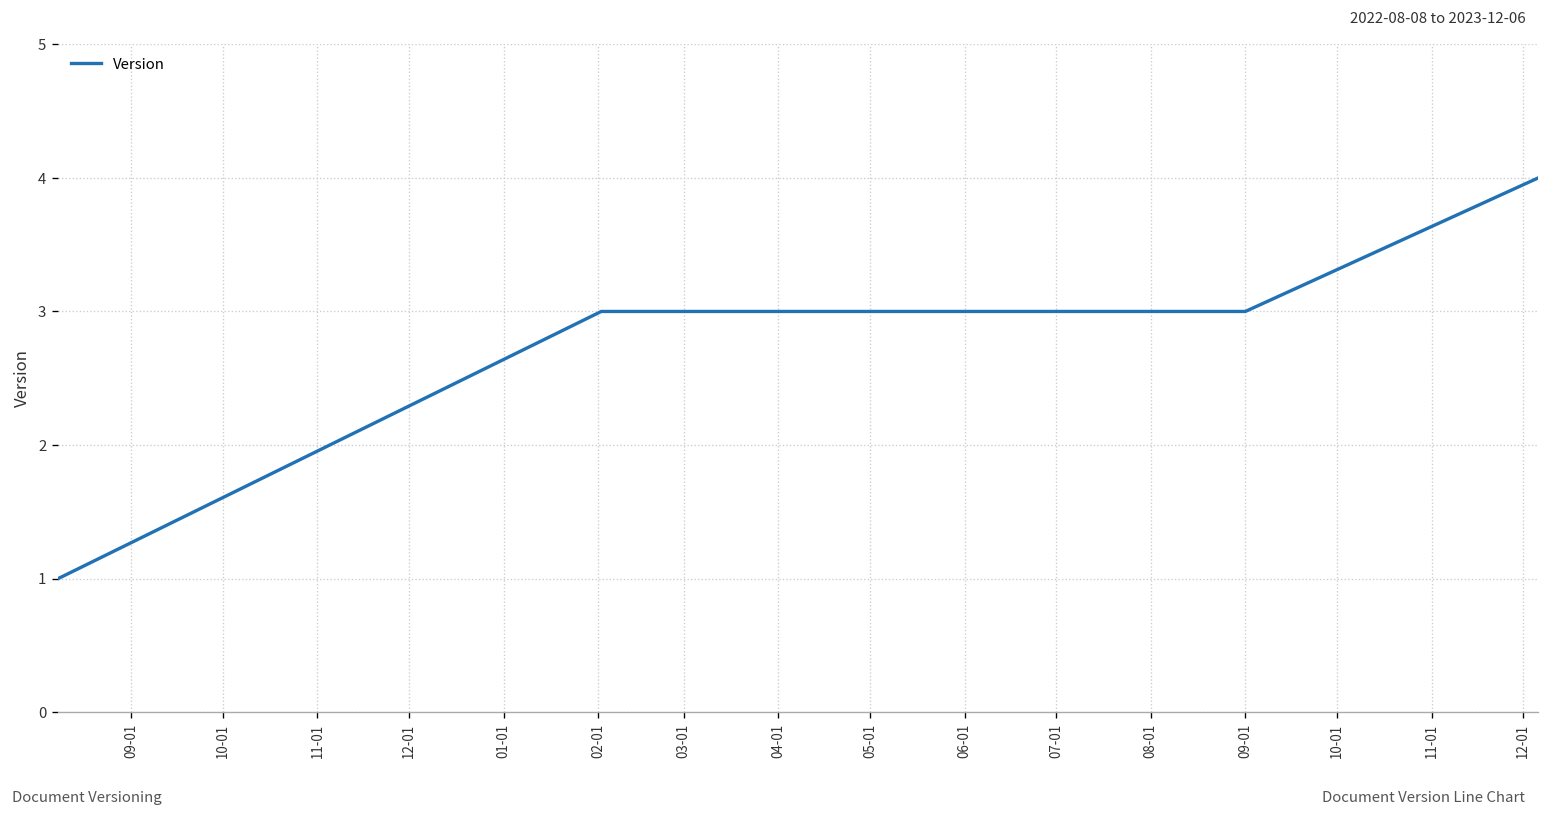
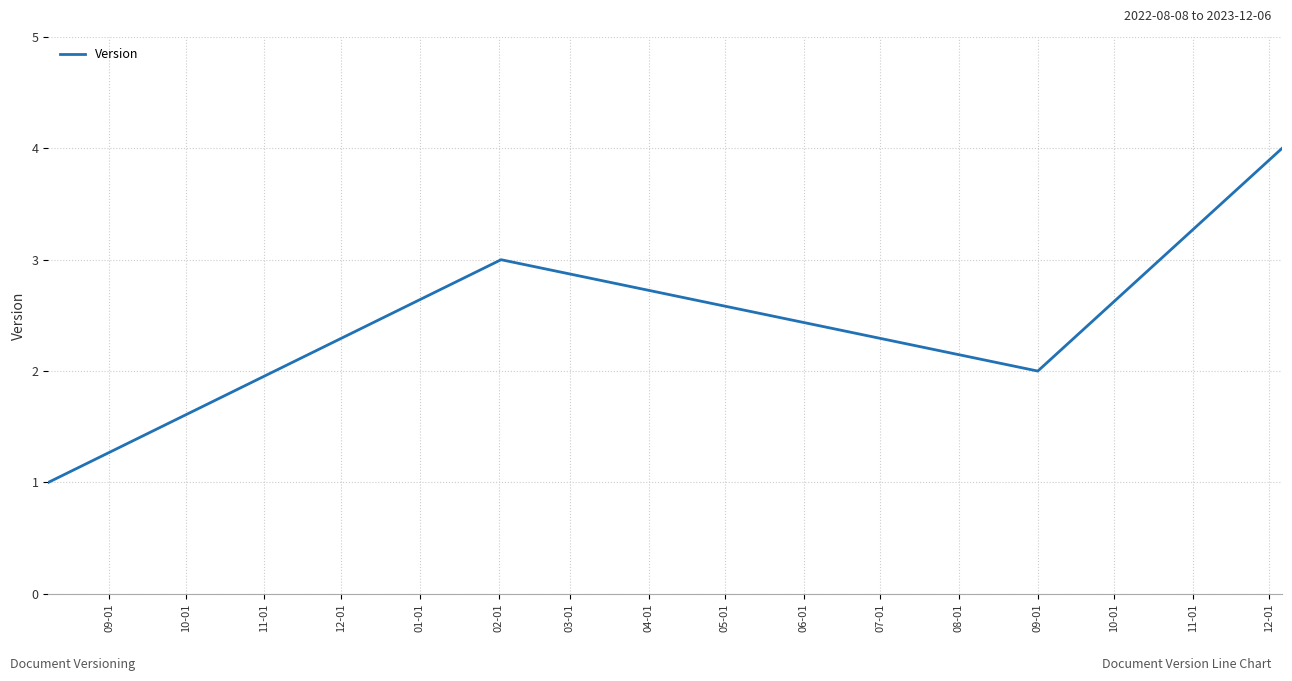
  {
    "02-01": 3,
-   "09-01": 3
+   "09-01": 2
  }
